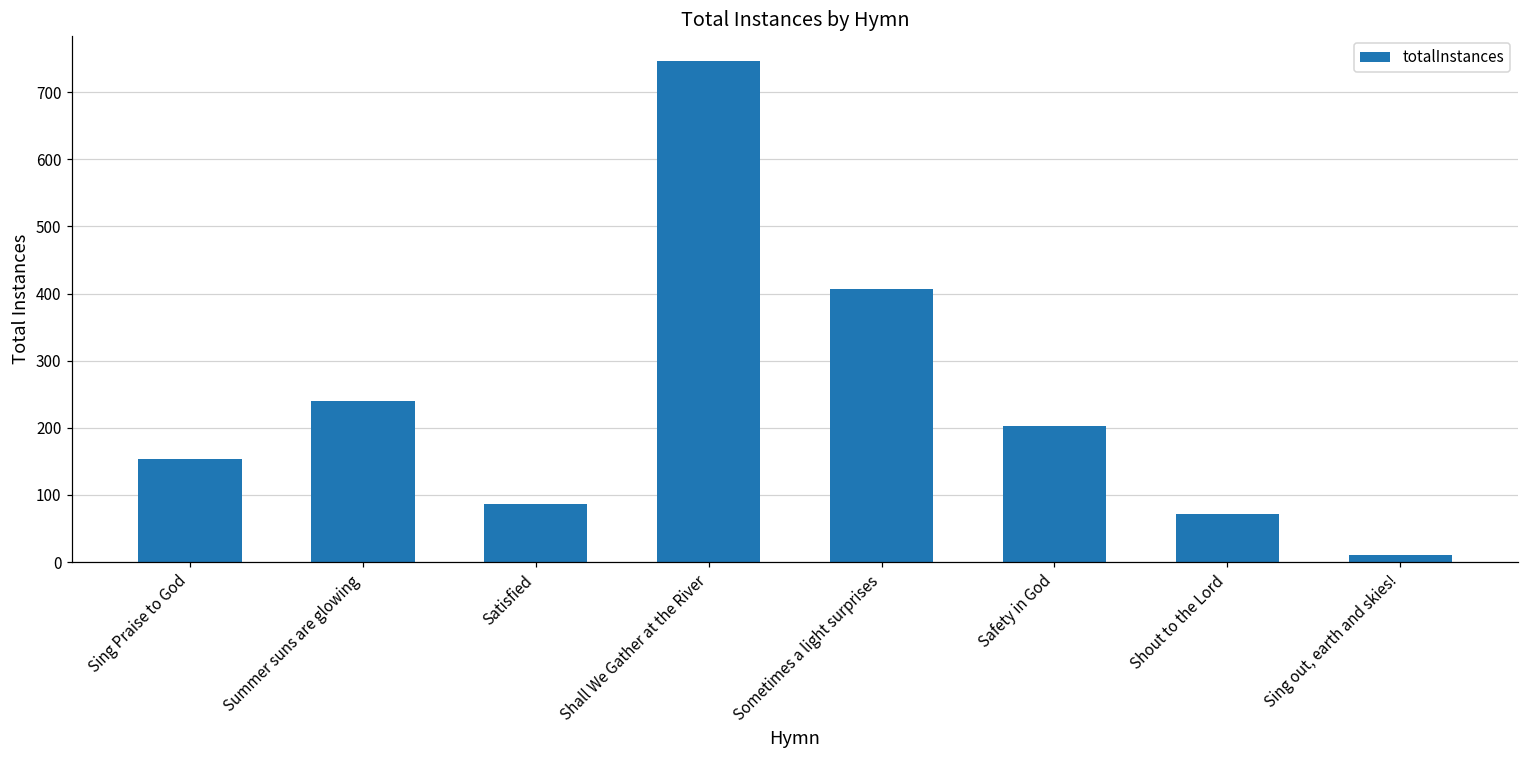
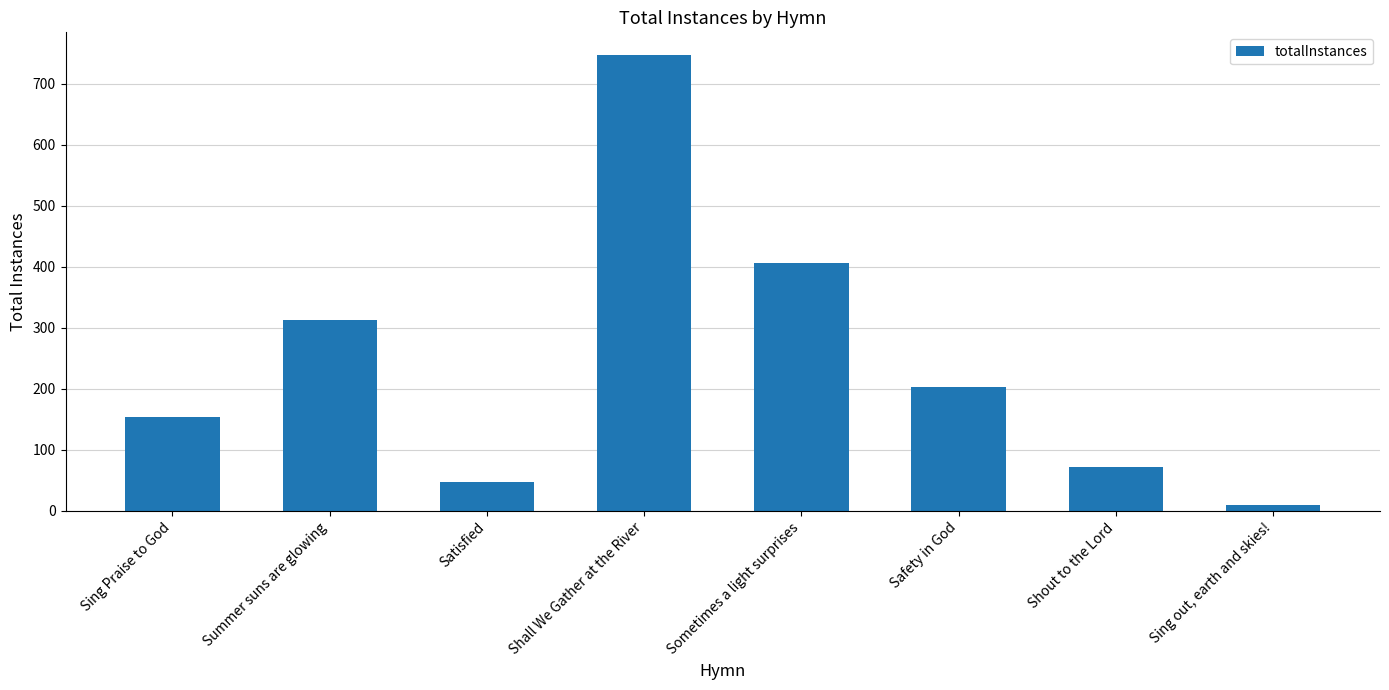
  {
    "Sing Praise to God": 150,
-   "Summer suns are glowing": 240,
-   "Satisfied": 90,
+   "Summer suns are glowing": 310,
+   "Satisfied": 50,
    "Shall We Gather at the River": 750,
    "Sometimes a light surprises": 410,
    "Safety in God": 200,
    "Shout to the Lord": 70,
    "Sing out, earth and skies!": 10
  }
